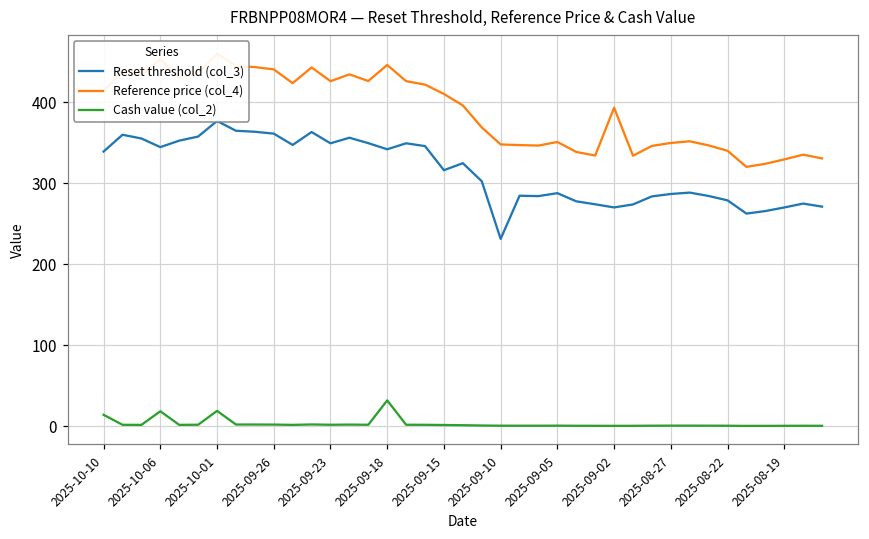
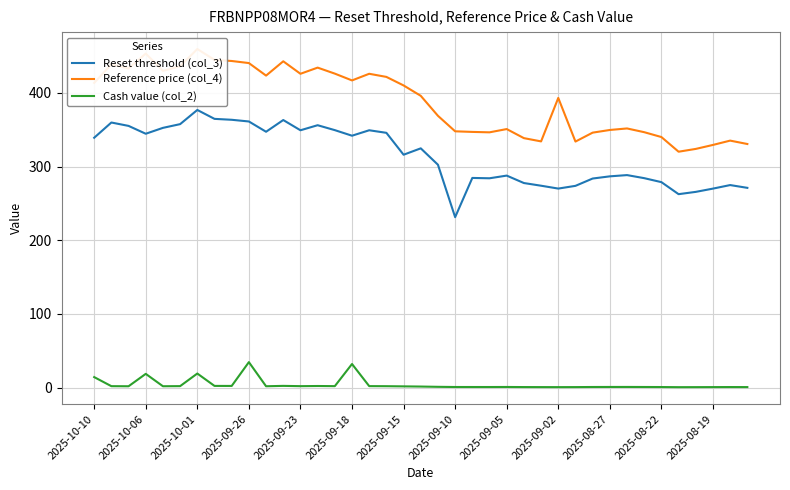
  {
    "Reset threshold (col_3)": {
      "2025-10-10": 340,
      "2025-10-06": 340,
      "2025-10-01": 380,
      "2025-09-26": 360,
      "2025-09-23": 350,
      "2025-09-18": 340,
      "2025-09-15": 320,
      "2025-09-10": 230,
      "2025-09-05": 290,
      "2025-09-02": 270,
      "2025-08-27": 290,
      "2025-08-22": 280,
      "2025-08-19": 270
    },
    "Reference price (col_4)": {
      "2025-09-26": 440,
      "2025-09-23": 430,
-     "2025-09-18": 450,
+     "2025-09-18": 420,
      "2025-09-15": 410,
      "2025-09-10": 350,
      "2025-09-05": 350,
      "2025-09-02": 390,
      "2025-08-27": 350,
      "2025-08-22": 340,
      "2025-08-19": 330
    },
    "Cash value (col_2)": {
      "2025-10-10": 10,
      "2025-10-06": 20,
      "2025-10-01": 20,
-     "2025-09-26": 0,
+     "2025-09-26": 30,
      "2025-09-23": 0,
      "2025-09-18": 30,
      "2025-09-15": 0,
      "2025-09-10": 0,
      "2025-09-05": 0,
      "2025-09-02": 0,
      "2025-08-27": 0,
      "2025-08-22": 0,
      "2025-08-19": 0
    }
  }
